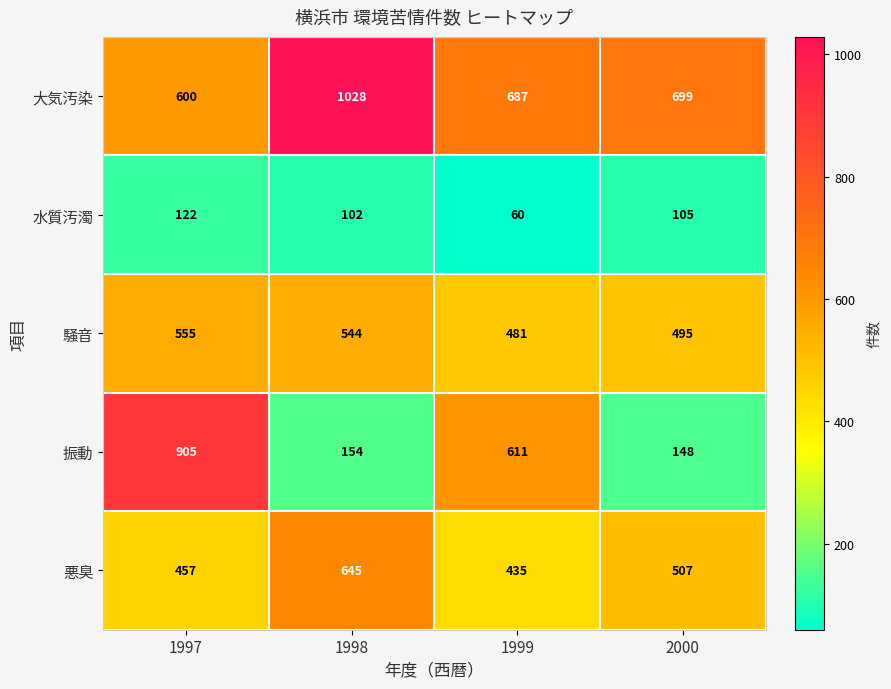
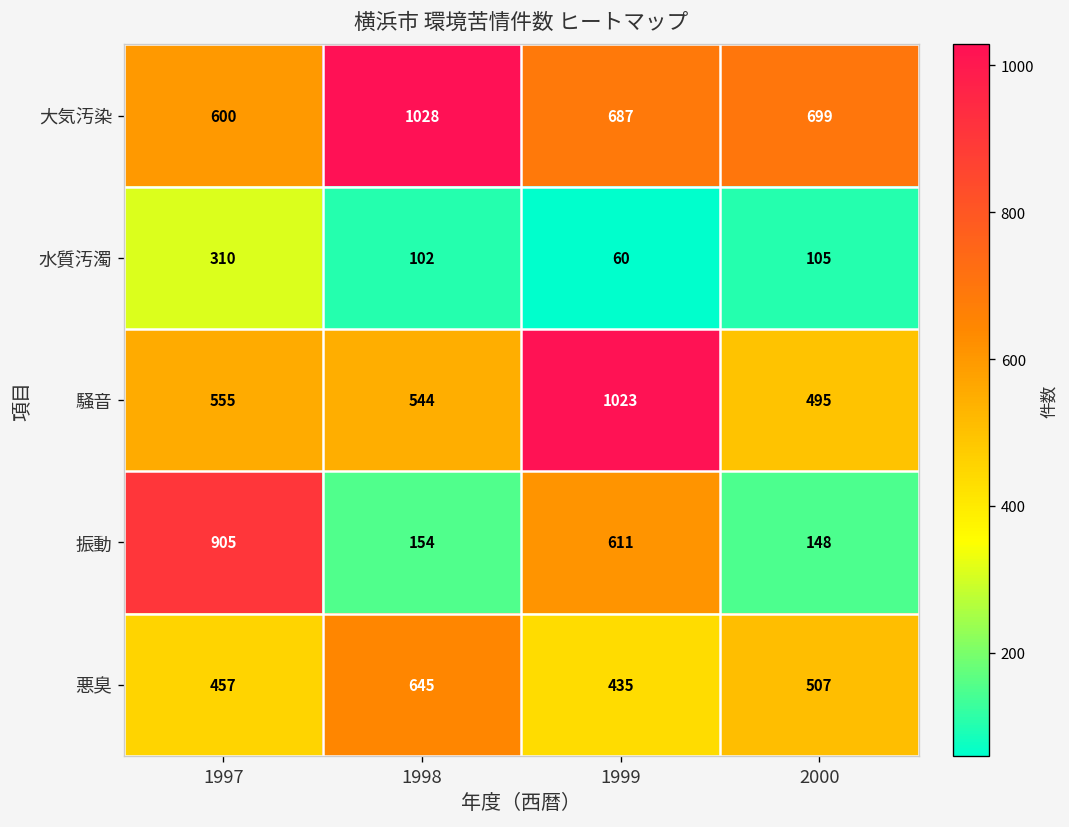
  {
    "大気汚染": {
      "1997": 600,
      "1998": 1028,
      "1999": 687,
      "2000": 699
    },
    "水質汚濁": {
-     "1997": 122,
+     "1997": 310,
      "1998": 102,
      "1999": 60,
      "2000": 105
    },
    "騒音": {
      "1997": 555,
      "1998": 544,
-     "1999": 481,
+     "1999": 1023,
      "2000": 495
    },
    "振動": {
      "1997": 905,
      "1998": 154,
      "1999": 611,
      "2000": 148
    },
    "悪臭": {
      "1997": 457,
      "1998": 645,
      "1999": 435,
      "2000": 507
    }
  }
